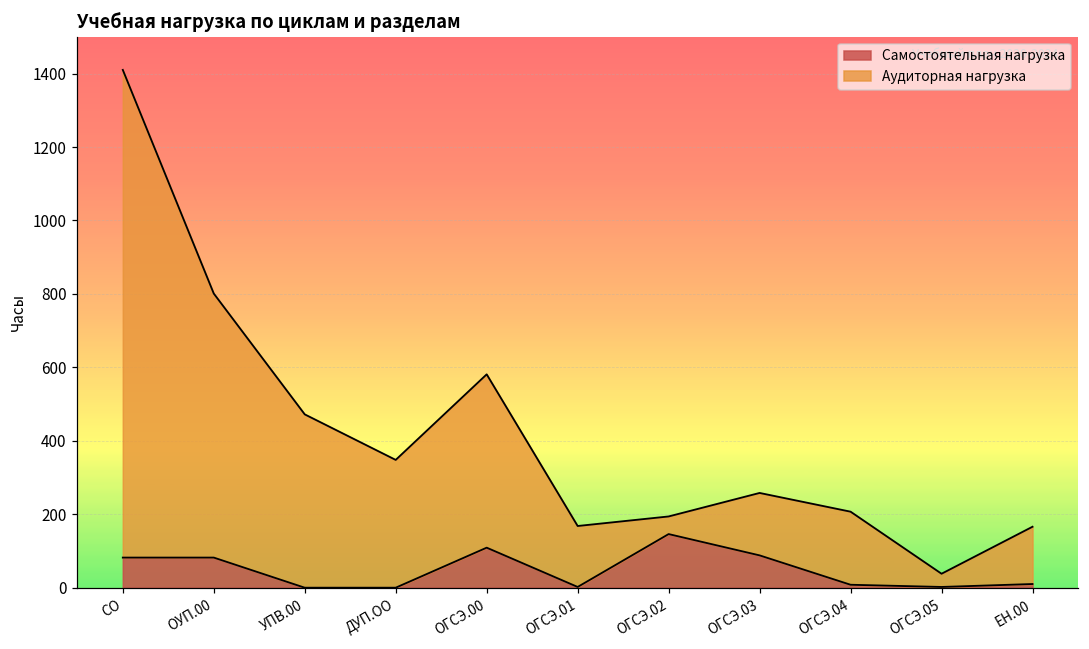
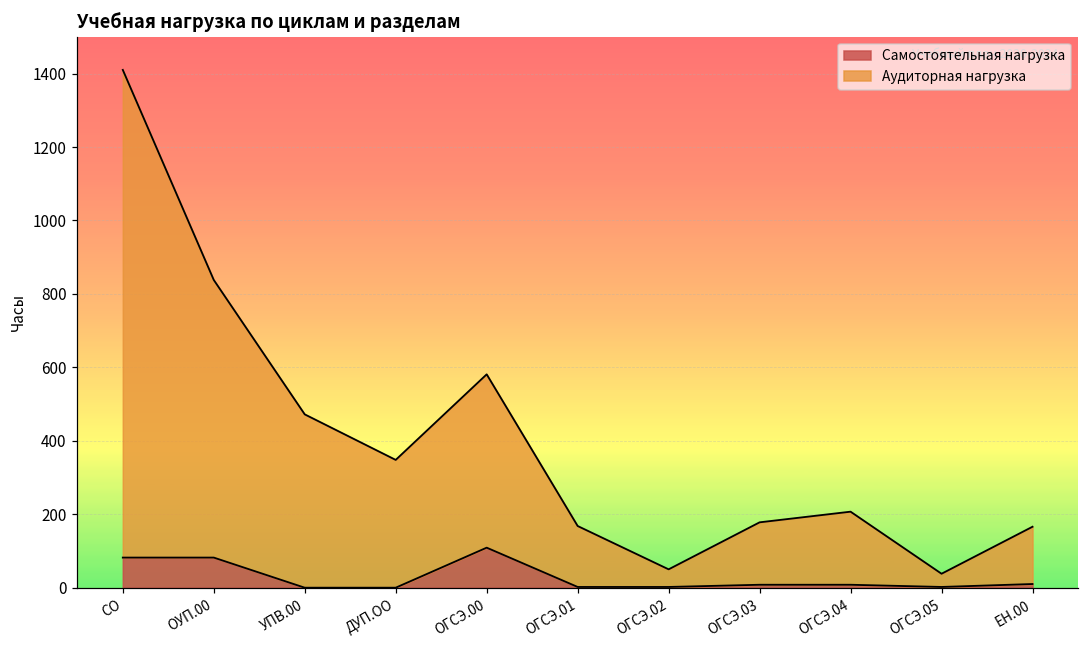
  {
    "Самостоятельная нагрузка": {
      "СО": 80,
      "ОУП.00": 80,
      "УПВ.00": 0,
      "ДУП.ОО": 0,
      "ОГСЭ.00": 110,
      "ОГСЭ.01": 0,
-     "ОГСЭ.02": 150,
-     "ОГСЭ.03": 90,
+     "ОГСЭ.02": 0,
+     "ОГСЭ.03": 10,
      "ОГСЭ.04": 10,
      "ОГСЭ.05": 0,
      "ЕН.00": 10
    },
    "Аудиторная нагрузка": {
      "СО": 1330,
-     "ОУП.00": 720,
+     "ОУП.00": 760,
      "УПВ.00": 470,
      "ДУП.ОО": 350,
      "ОГСЭ.00": 470,
      "ОГСЭ.01": 170,
      "ОГСЭ.02": 50,
      "ОГСЭ.03": 170,
      "ОГСЭ.04": 200,
      "ОГСЭ.05": 40,
      "ЕН.00": 160
    }
  }
